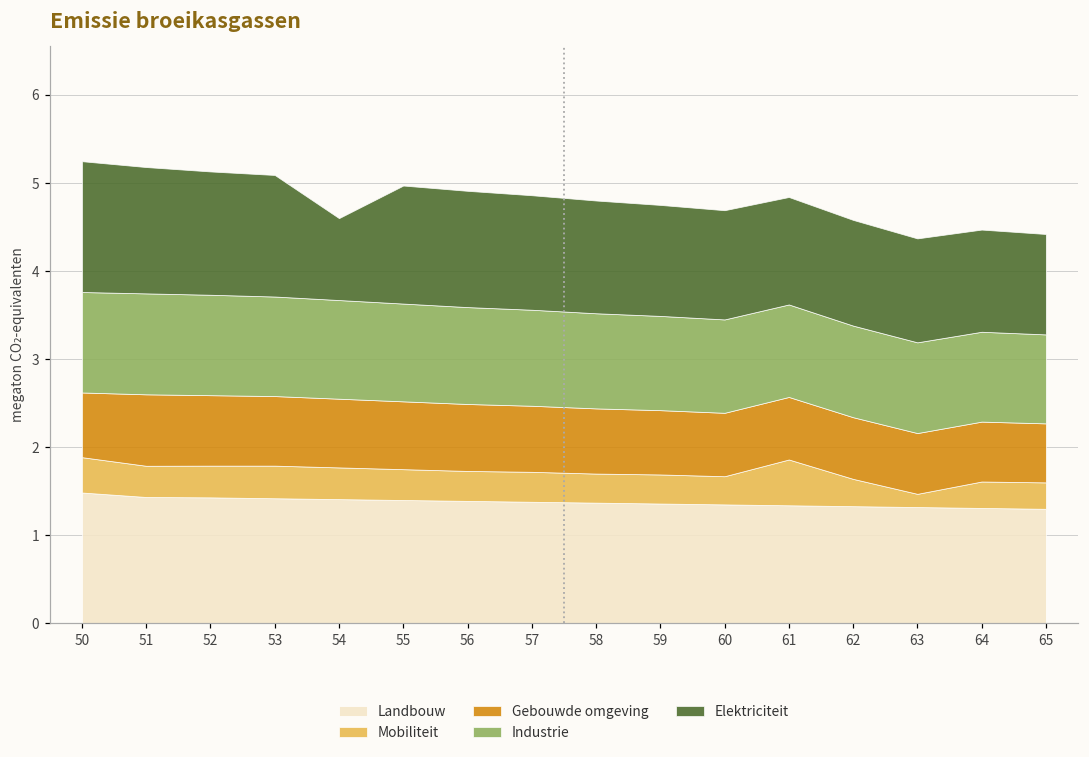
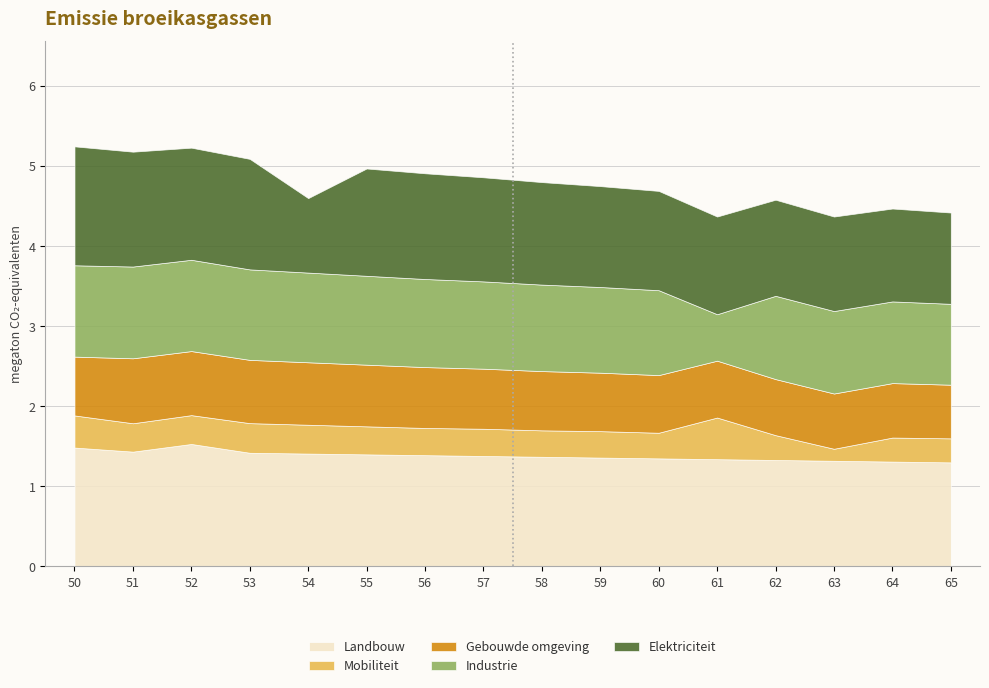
  {
    "Landbouw": {
      "50": 1.5,
      "51": 1.4,
-     "52": 1.4,
+     "52": 1.5,
      "53": 1.4,
      "54": 1.4,
      "55": 1.4,
      "56": 1.4,
      "57": 1.4,
      "58": 1.4,
      "59": 1.4,
      "60": 1.4,
      "61": 1.3,
      "62": 1.3,
      "63": 1.3,
      "64": 1.3,
      "65": 1.3
    },
    "Mobiliteit": {
      "50": 0.4,
      "51": 0.4,
      "52": 0.4,
      "53": 0.4,
      "54": 0.4,
      "55": 0.4,
      "56": 0.3,
      "57": 0.3,
      "58": 0.3,
      "59": 0.3,
      "60": 0.3,
      "61": 0.5,
      "62": 0.3,
      "63": 0.1,
      "64": 0.3,
      "65": 0.3
    },
    "Gebouwde omgeving": {
      "50": 0.7,
      "51": 0.8,
      "52": 0.8,
      "53": 0.8,
      "54": 0.8,
      "55": 0.8,
      "56": 0.8,
      "57": 0.7,
      "58": 0.7,
      "59": 0.7,
      "60": 0.7,
      "61": 0.7,
      "62": 0.7,
      "63": 0.7,
      "64": 0.7,
      "65": 0.7
    },
    "Industrie": {
      "50": 1.1,
      "51": 1.1,
      "52": 1.1,
      "53": 1.1,
      "54": 1.1,
      "55": 1.1,
      "56": 1.1,
      "57": 1.1,
      "58": 1.1,
      "59": 1.1,
      "60": 1.1,
-     "61": 1.0,
+     "61": 0.6,
      "62": 1.0,
      "63": 1.0,
      "64": 1.0,
      "65": 1.0
    },
    "Elektriciteit": {
      "50": 1.5,
      "51": 1.4,
      "52": 1.4,
      "53": 1.4,
      "54": 0.9,
      "55": 1.3,
      "56": 1.3,
      "57": 1.3,
      "58": 1.3,
      "59": 1.3,
      "60": 1.2,
      "61": 1.2,
      "62": 1.2,
      "63": 1.2,
      "64": 1.2,
      "65": 1.1
    }
  }
